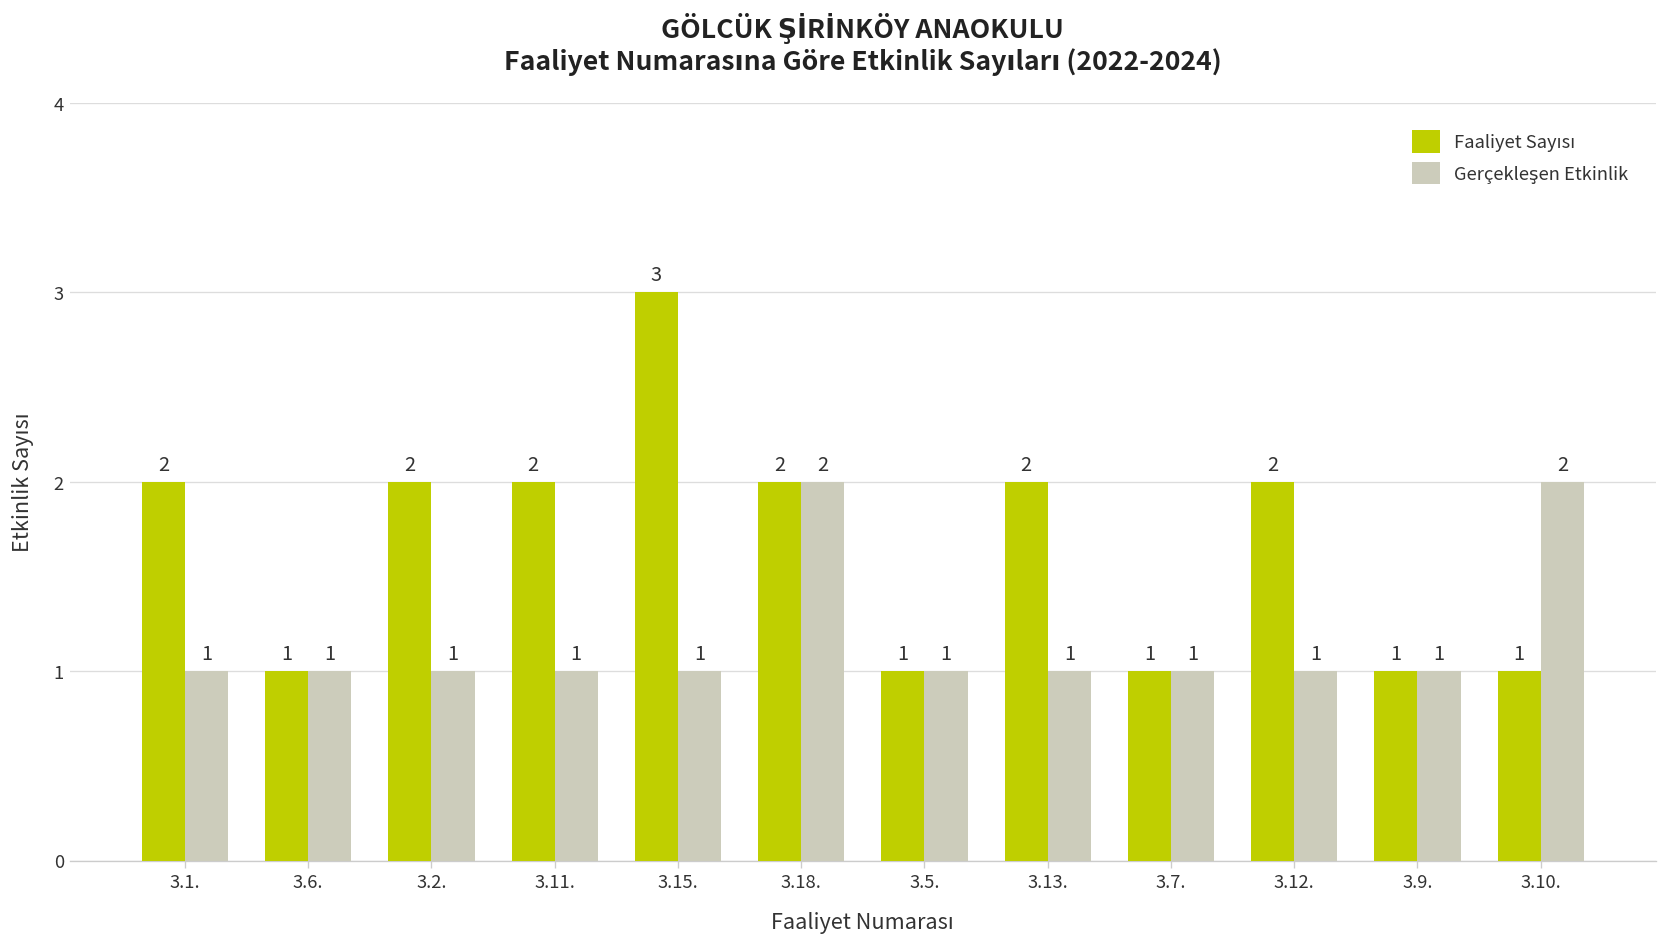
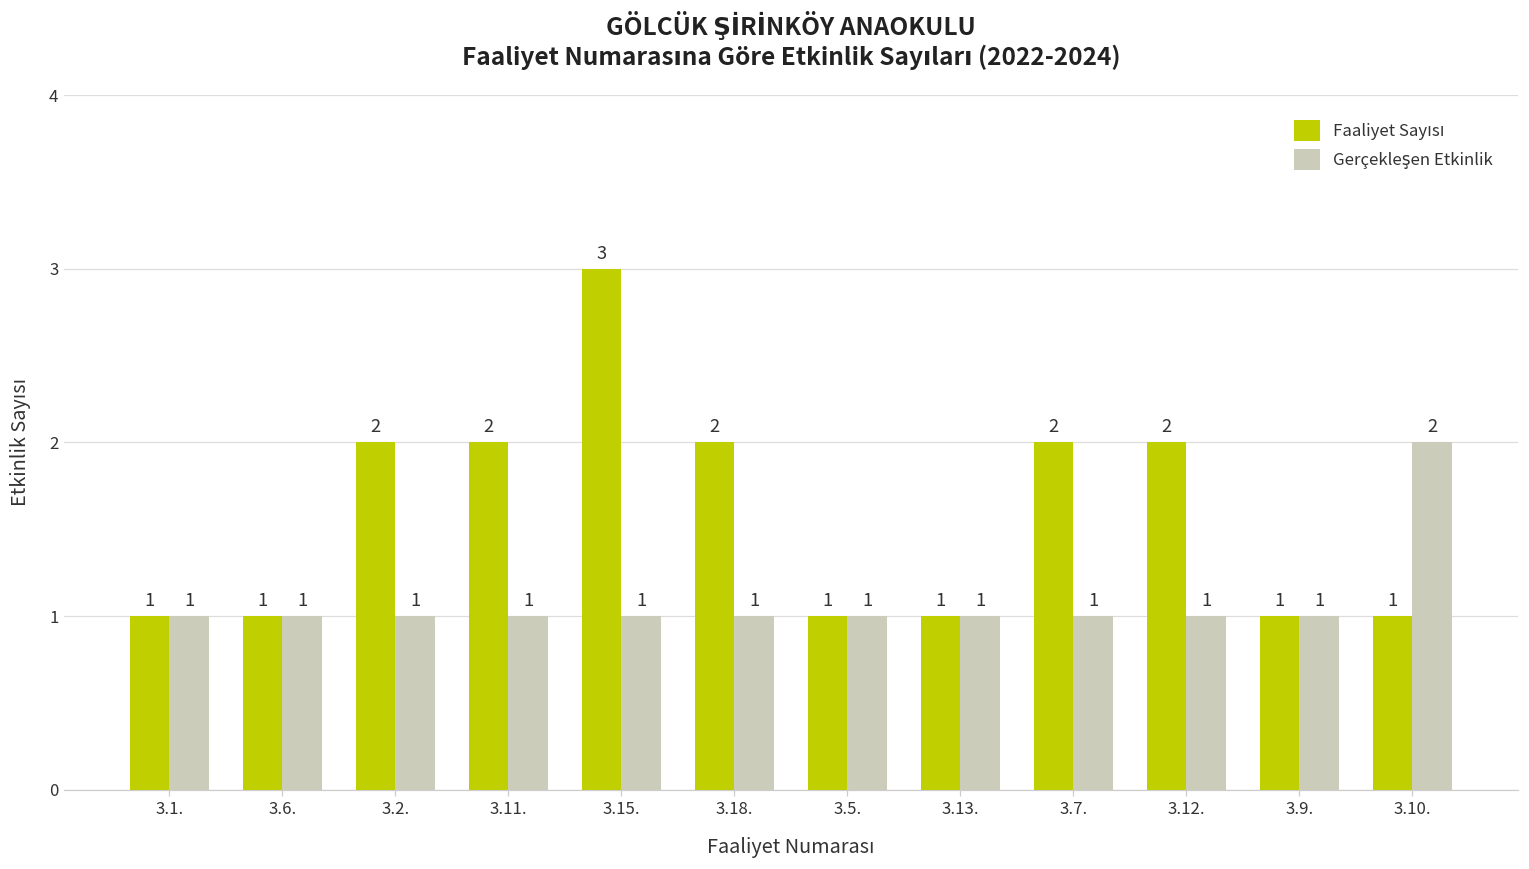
  {
    "Faaliyet Sayısı": {
-     "3.1.": 2,
+     "3.1.": 1,
      "3.6.": 1,
      "3.2.": 2,
      "3.11.": 2,
      "3.15.": 3,
      "3.18.": 2,
      "3.5.": 1,
-     "3.13.": 2,
-     "3.7.": 1,
+     "3.13.": 1,
+     "3.7.": 2,
      "3.12.": 2,
      "3.9.": 1,
      "3.10.": 1
    },
    "Gerçekleşen Etkinlik": {
      "3.1.": 1,
      "3.6.": 1,
      "3.2.": 1,
      "3.11.": 1,
      "3.15.": 1,
-     "3.18.": 2,
+     "3.18.": 1,
      "3.5.": 1,
      "3.13.": 1,
      "3.7.": 1,
      "3.12.": 1,
      "3.9.": 1,
      "3.10.": 2
    }
  }
